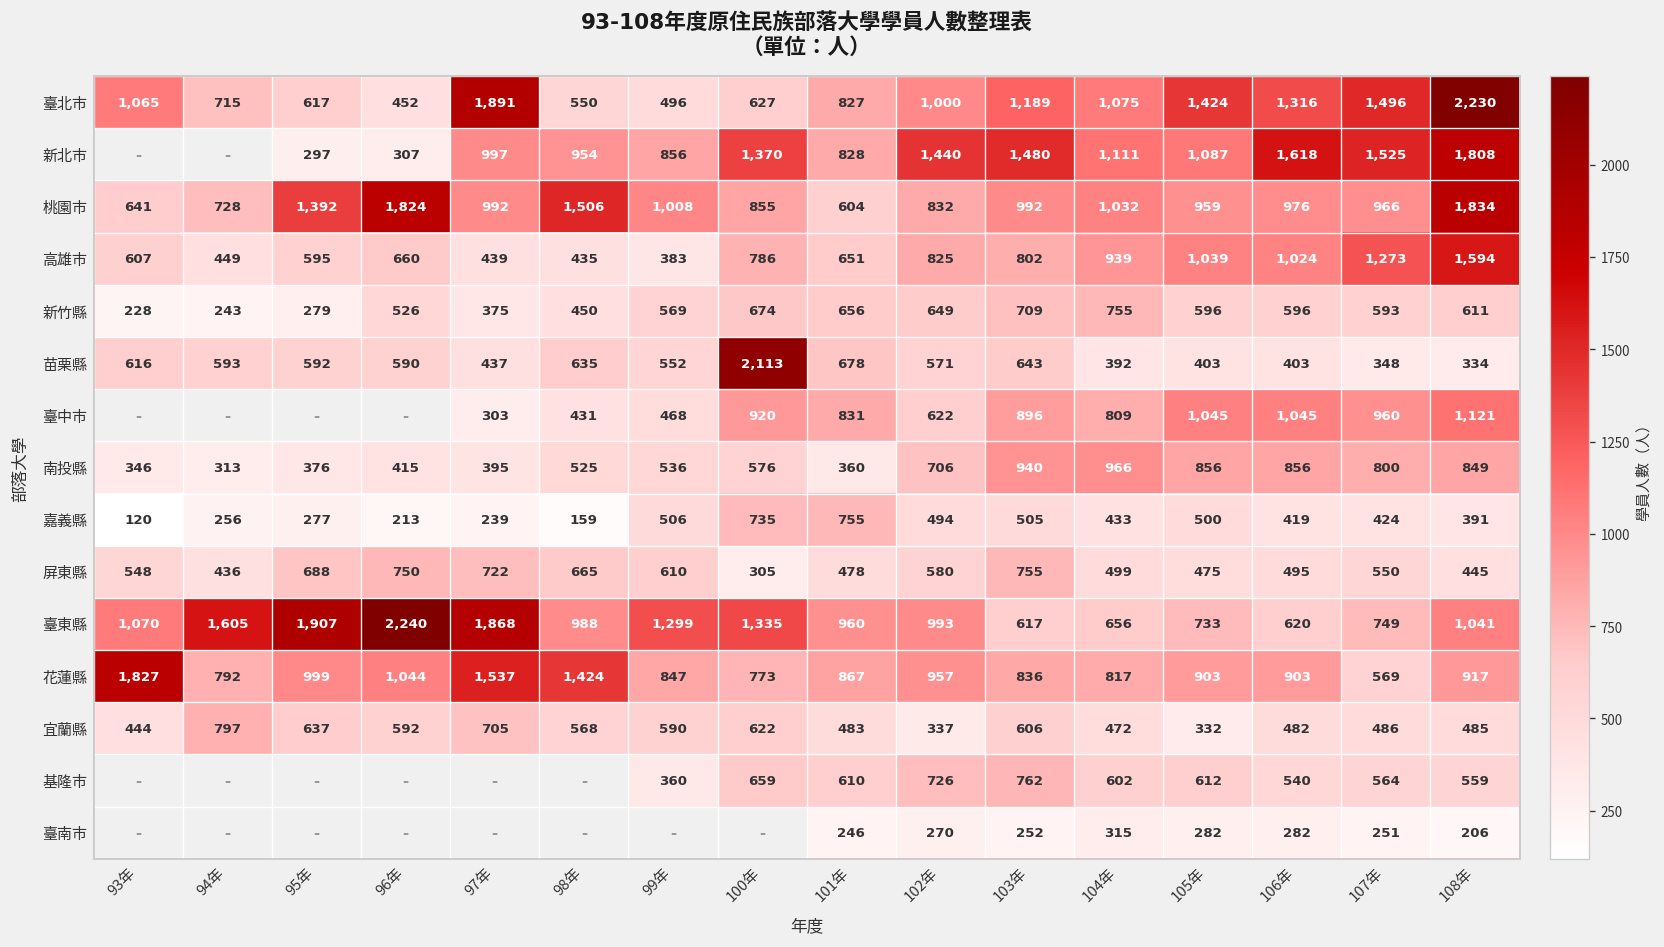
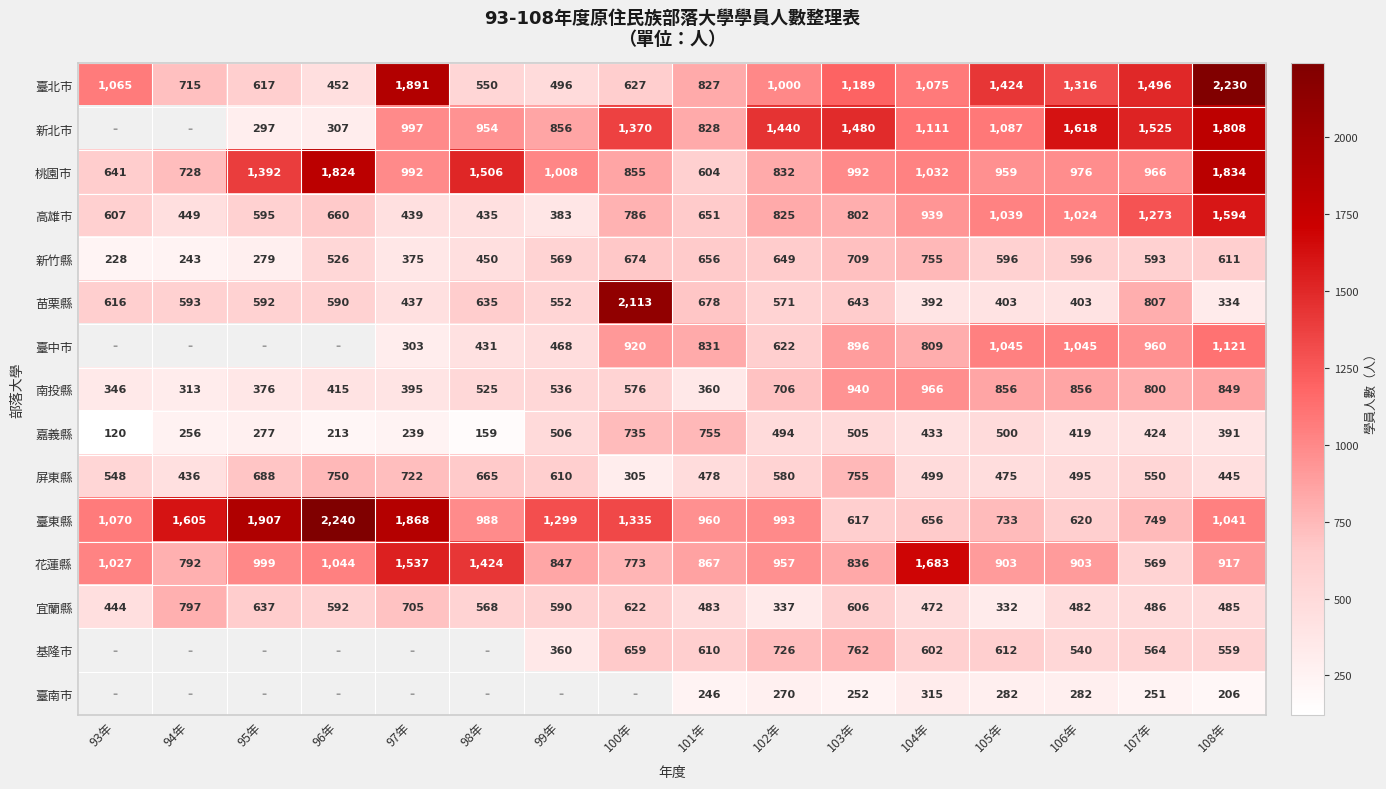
  {
    "苗栗縣": {
      "93年": "616",
      "94年": "593",
      "95年": "592",
      "96年": "590",
      "97年": "437",
      "98年": "635",
      "99年": "552",
      "100年": "2,113",
      "101年": "678",
      "102年": "571",
      "103年": "643",
      "104年": "392",
      "105年": "403",
      "106年": "403",
-     "107年": "348",
+     "107年": "807",
      "108年": "334"
    },
    "花蓮縣": {
-     "93年": "1,827",
+     "93年": "1,027",
      "94年": "792",
      "95年": "999",
      "96年": "1,044",
      "97年": "1,537",
      "98年": "1,424",
      "99年": "847",
      "100年": "773",
      "101年": "867",
      "102年": "957",
      "103年": "836",
-     "104年": "817",
+     "104年": "1,683",
      "105年": "903",
      "106年": "903",
      "107年": "569",
      "108年": "917"
    }
  }
